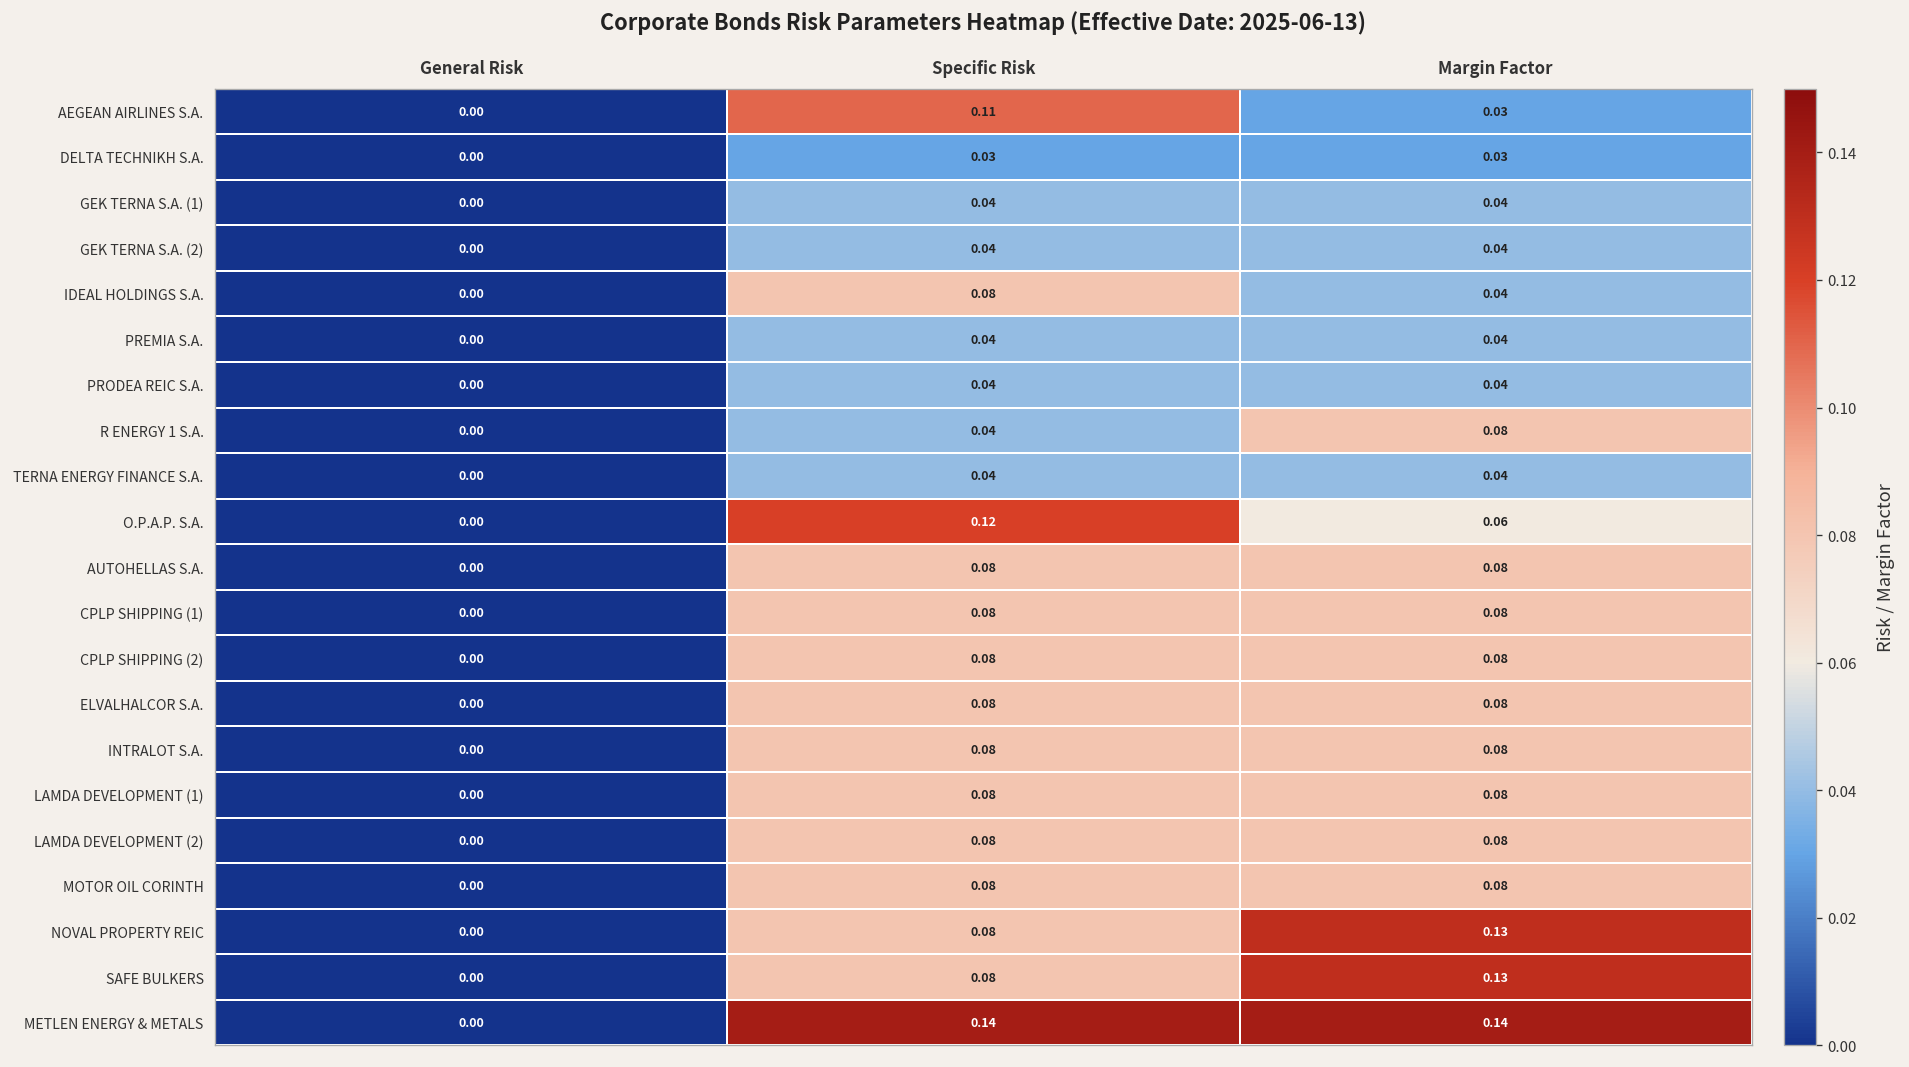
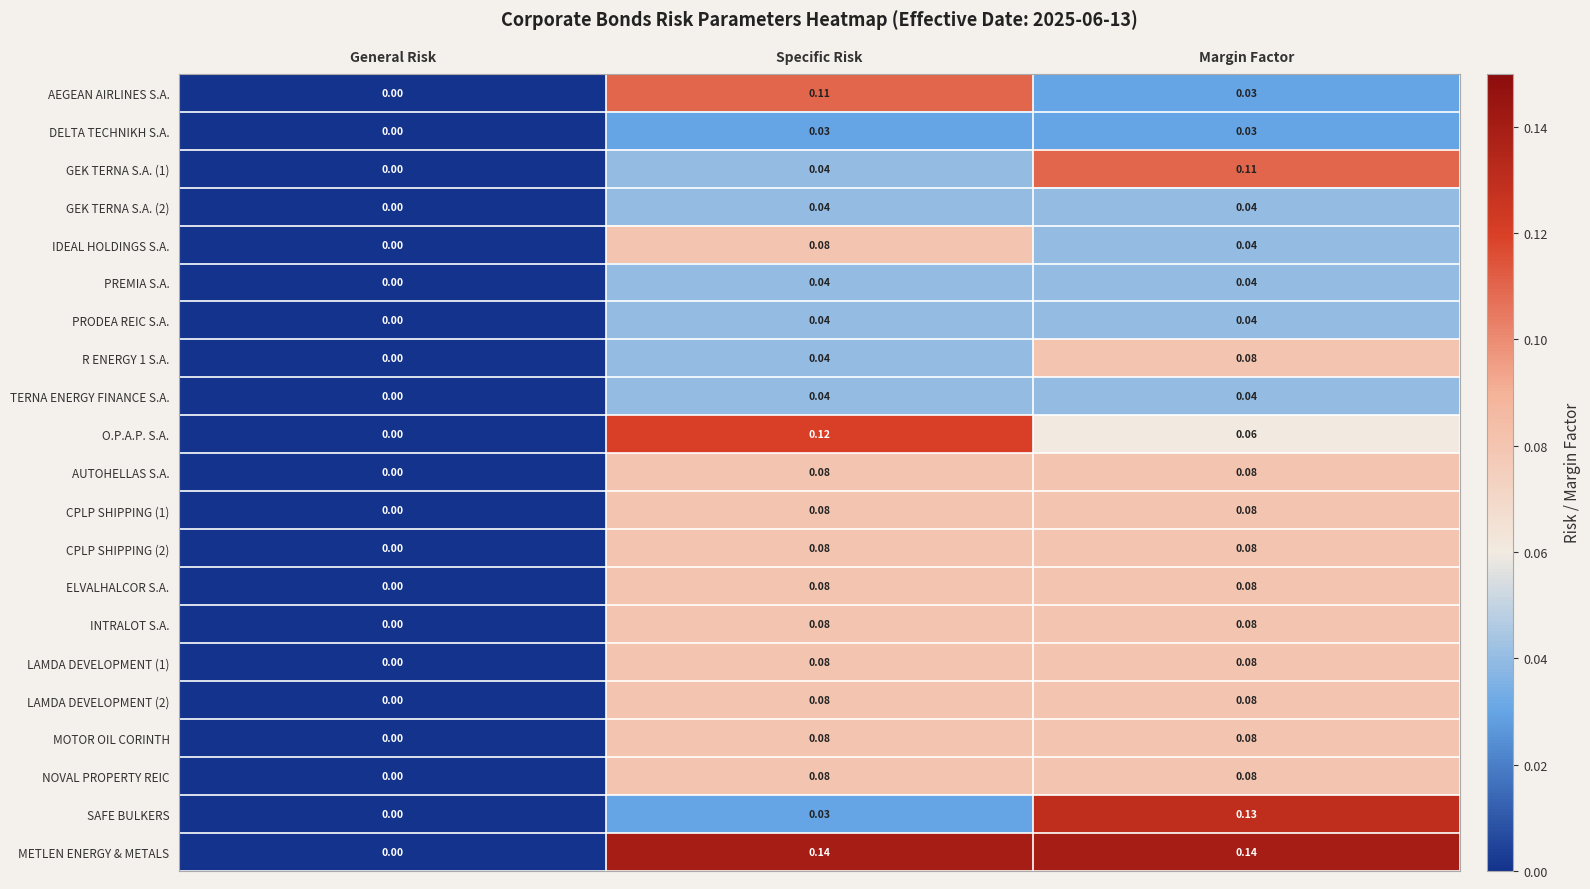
  {
    "AEGEAN AIRLINES S.A.": {
      "General Risk": 0.00,
      "Specific Risk": 0.11,
      "Margin Factor": 0.03
    },
    "DELTA TECHNIKH S.A.": {
      "General Risk": 0.00,
      "Specific Risk": 0.03,
      "Margin Factor": 0.03
    },
    "GEK TERNA S.A. (1)": {
      "General Risk": 0.00,
      "Specific Risk": 0.04,
-     "Margin Factor": 0.04
+     "Margin Factor": 0.11
    },
    "GEK TERNA S.A. (2)": {
      "General Risk": 0.00,
      "Specific Risk": 0.04,
      "Margin Factor": 0.04
    },
    "IDEAL HOLDINGS S.A.": {
      "General Risk": 0.00,
      "Specific Risk": 0.08,
      "Margin Factor": 0.04
    },
    "PREMIA S.A.": {
      "General Risk": 0.00,
      "Specific Risk": 0.04,
      "Margin Factor": 0.04
    },
    "PRODEA REIC S.A.": {
      "General Risk": 0.00,
      "Specific Risk": 0.04,
      "Margin Factor": 0.04
    },
    "R ENERGY 1 S.A.": {
      "General Risk": 0.00,
      "Specific Risk": 0.04,
      "Margin Factor": 0.08
    },
    "TERNA ENERGY FINANCE S.A.": {
      "General Risk": 0.00,
      "Specific Risk": 0.04,
      "Margin Factor": 0.04
    },
    "O.P.A.P. S.A.": {
      "General Risk": 0.00,
      "Specific Risk": 0.12,
      "Margin Factor": 0.06
    },
    "AUTOHELLAS S.A.": {
      "General Risk": 0.00,
      "Specific Risk": 0.08,
      "Margin Factor": 0.08
    },
    "CPLP SHIPPING (1)": {
      "General Risk": 0.00,
      "Specific Risk": 0.08,
      "Margin Factor": 0.08
    },
    "CPLP SHIPPING (2)": {
      "General Risk": 0.00,
      "Specific Risk": 0.08,
      "Margin Factor": 0.08
    },
    "ELVALHALCOR S.A.": {
      "General Risk": 0.00,
      "Specific Risk": 0.08,
      "Margin Factor": 0.08
    },
    "INTRALOT S.A.": {
      "General Risk": 0.00,
      "Specific Risk": 0.08,
      "Margin Factor": 0.08
    },
    "LAMDA DEVELOPMENT (1)": {
      "General Risk": 0.00,
      "Specific Risk": 0.08,
      "Margin Factor": 0.08
    },
    "LAMDA DEVELOPMENT (2)": {
      "General Risk": 0.00,
      "Specific Risk": 0.08,
      "Margin Factor": 0.08
    },
    "MOTOR OIL CORINTH": {
      "General Risk": 0.00,
      "Specific Risk": 0.08,
      "Margin Factor": 0.08
    },
    "NOVAL PROPERTY REIC": {
      "General Risk": 0.00,
      "Specific Risk": 0.08,
-     "Margin Factor": 0.13
+     "Margin Factor": 0.08
    },
    "SAFE BULKERS": {
      "General Risk": 0.00,
-     "Specific Risk": 0.08,
+     "Specific Risk": 0.03,
      "Margin Factor": 0.13
    },
    "METLEN ENERGY & METALS": {
      "General Risk": 0.00,
      "Specific Risk": 0.14,
      "Margin Factor": 0.14
    }
  }
